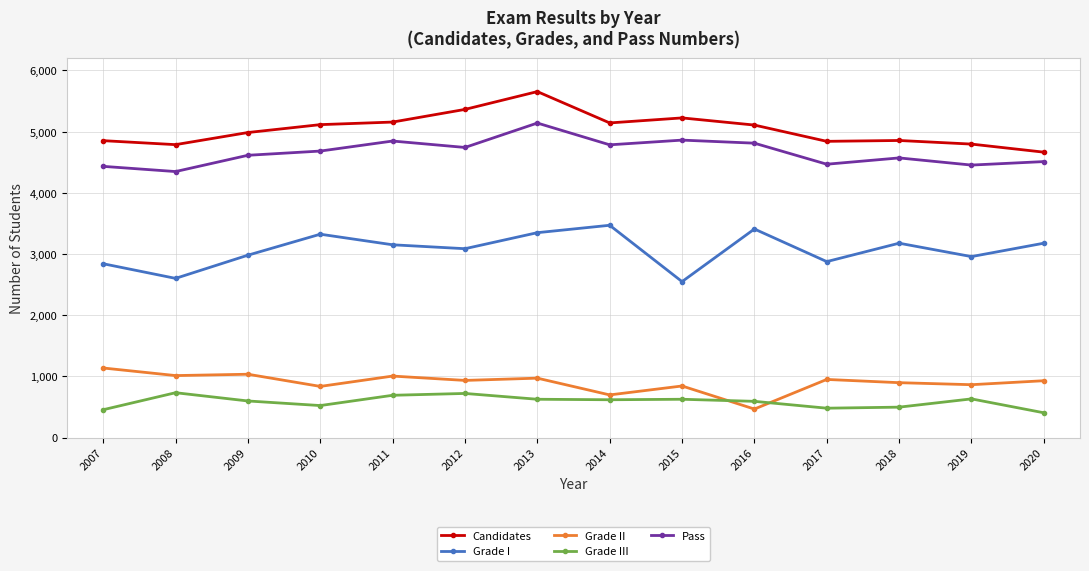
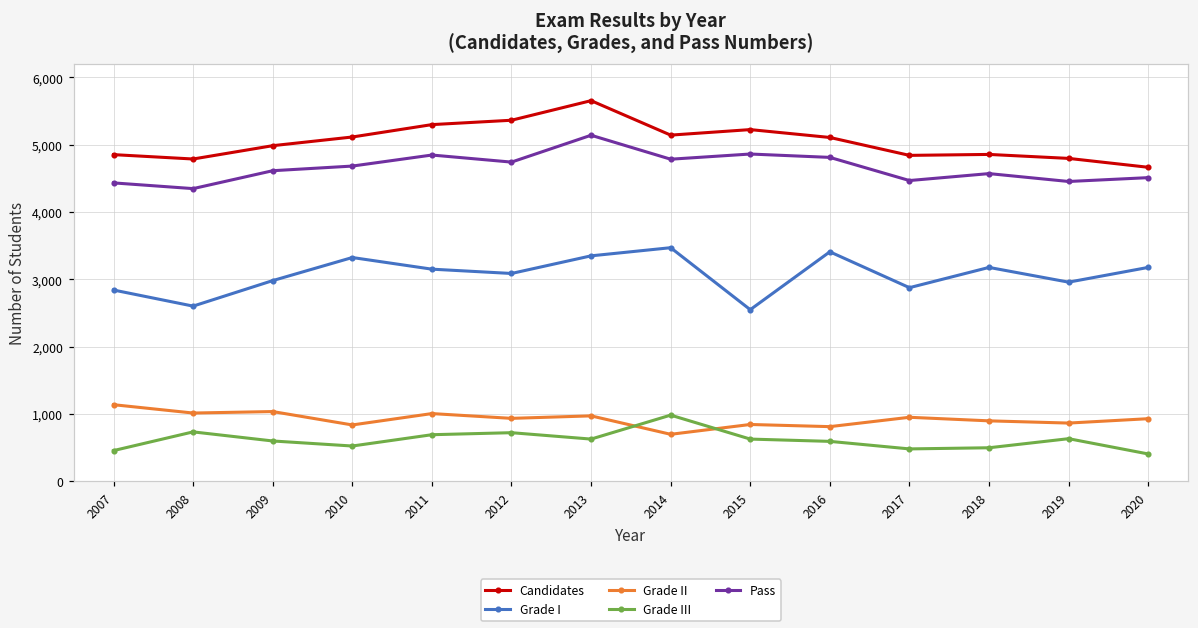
  {
    "Candidates": {
      "2007": "4,900",
      "2008": "4,800",
      "2009": "5,000",
      "2010": "5,100",
-     "2011": "5,200",
+     "2011": "5,300",
      "2012": "5,400",
      "2013": "5,700",
      "2014": "5,100",
      "2015": "5,200",
      "2016": "5,100",
      "2017": "4,800",
      "2018": "4,900",
      "2019": "4,800",
      "2020": "4,700"
    },
    "Grade I": {
      "2007": "2,800",
      "2008": "2,600",
      "2009": "3,000",
      "2010": "3,300",
      "2011": "3,200",
      "2012": "3,100",
      "2013": "3,300",
      "2014": "3,500",
      "2015": "2,500",
      "2016": "3,400",
      "2017": "2,900",
      "2018": "3,200",
      "2019": "3,000",
      "2020": "3,200"
    },
    "Grade II": {
      "2007": "1,100",
      "2008": "1,000",
      "2009": "1,000",
      "2010": "800",
      "2011": "1,000",
      "2012": "900",
      "2013": "1,000",
      "2014": "700",
      "2015": "800",
-     "2016": "500",
+     "2016": "800",
      "2017": "1,000",
      "2018": "900",
      "2019": "900",
      "2020": "900"
    },
    "Grade III": {
      "2007": "500",
      "2008": "700",
      "2009": "600",
      "2010": "500",
      "2011": "700",
      "2012": "700",
      "2013": "600",
-     "2014": "600",
+     "2014": "1,000",
      "2015": "600",
      "2016": "600",
      "2017": "500",
      "2018": "500",
      "2019": "600",
      "2020": "400"
    },
    "Pass": {
      "2007": "4,400",
      "2008": "4,300",
      "2009": "4,600",
      "2010": "4,700",
      "2011": "4,800",
      "2012": "4,700",
      "2013": "5,100",
      "2014": "4,800",
      "2015": "4,900",
      "2016": "4,800",
      "2017": "4,500",
      "2018": "4,600",
      "2019": "4,500",
      "2020": "4,500"
    }
  }
